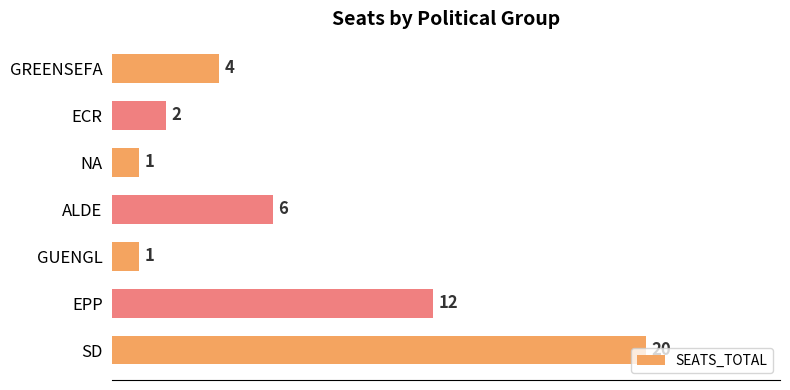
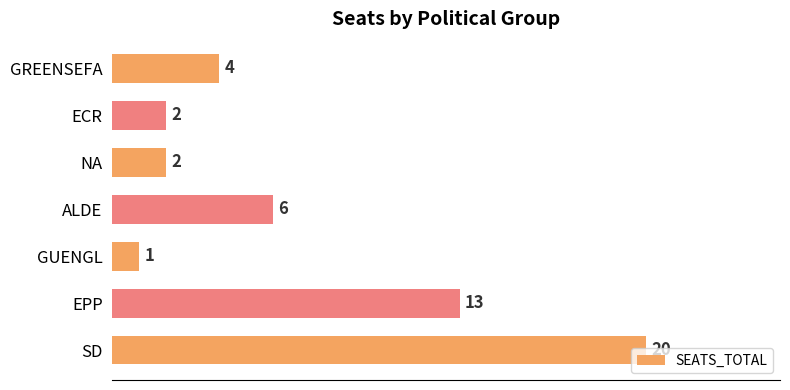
  {
    "GREENSEFA": 4,
    "ECR": 2,
-   "NA": 1,
+   "NA": 2,
    "ALDE": 6,
    "GUENGL": 1,
-   "EPP": 12
+   "EPP": 13
  }
